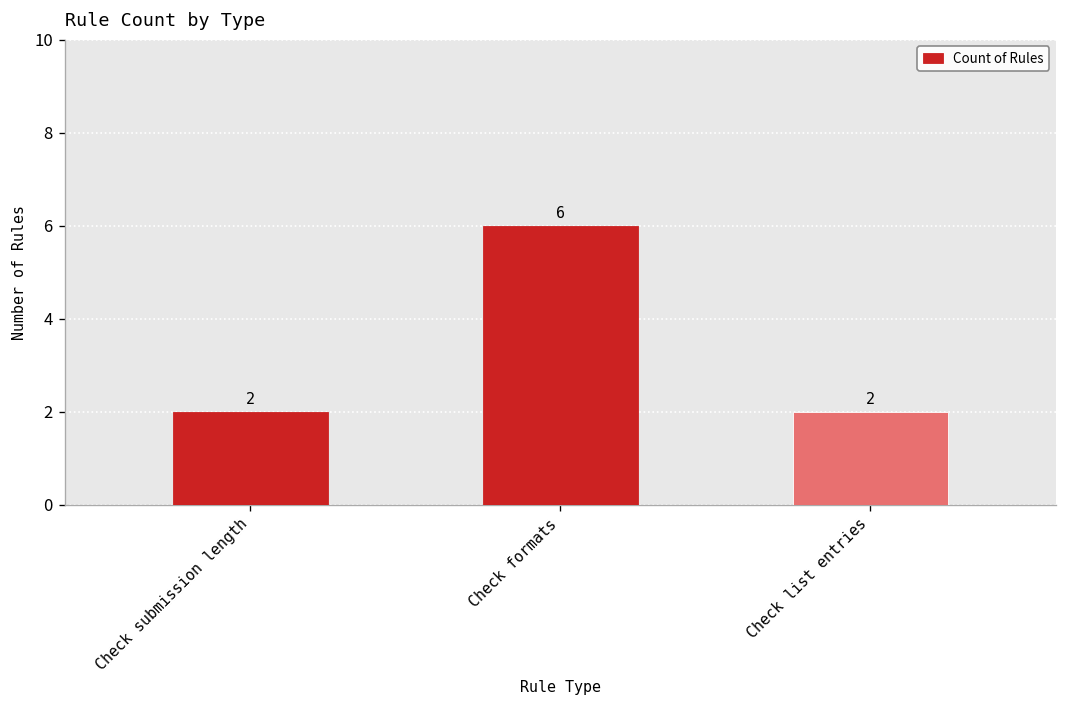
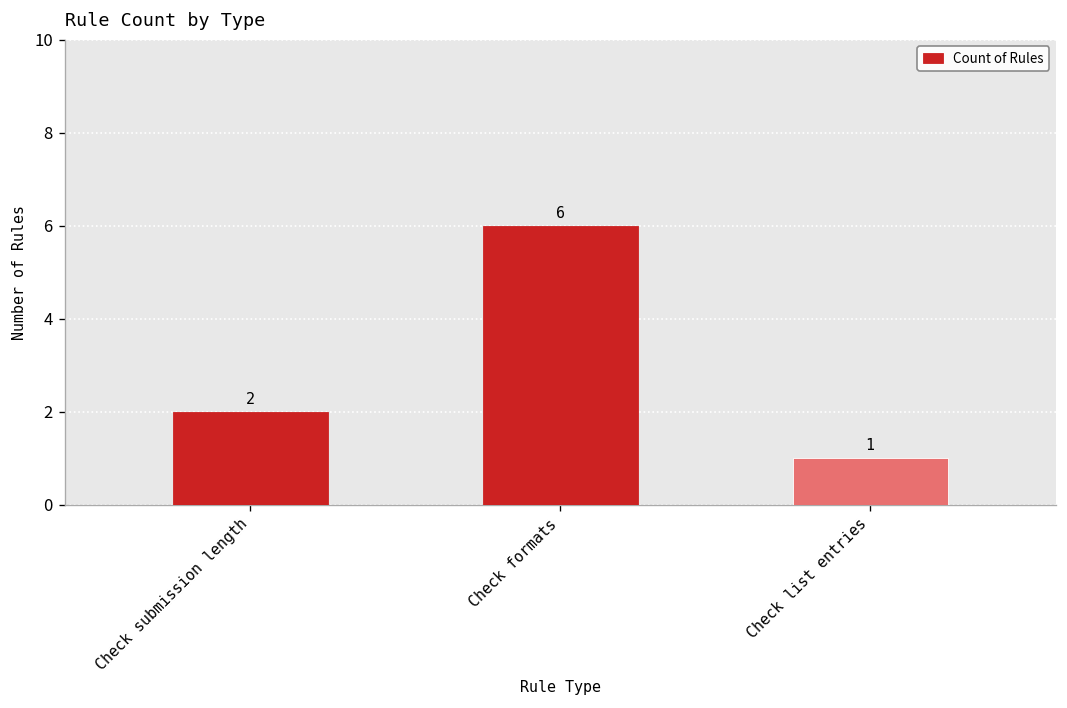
  {
    "Check submission length": 2,
    "Check formats": 6,
-   "Check list entries": 2
+   "Check list entries": 1
  }
